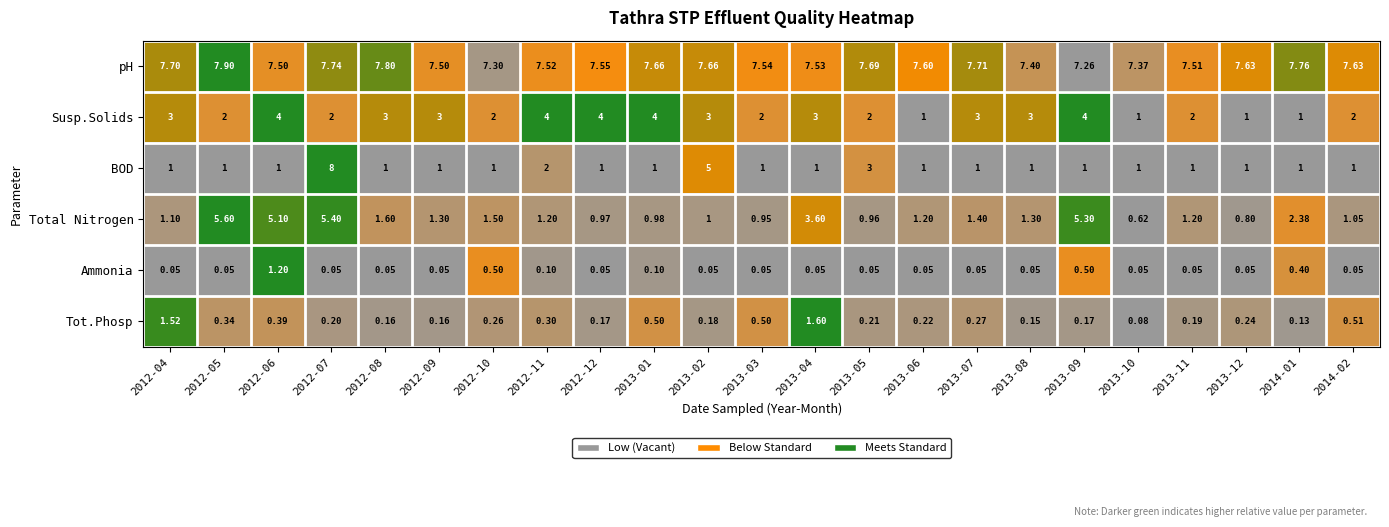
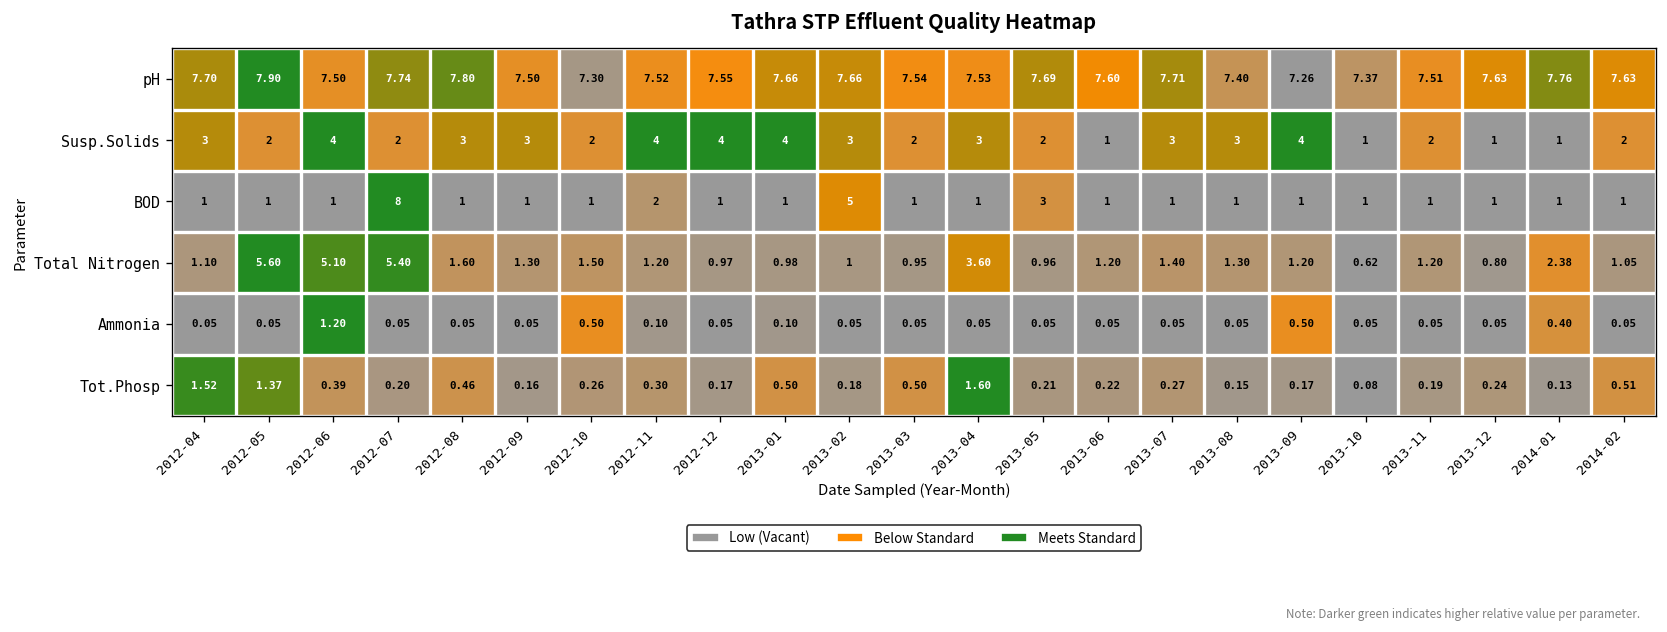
  {
    "pH": {
      "2012-04": 7.70,
      "2012-05": 7.90,
      "2012-06": 7.50,
      "2012-07": 7.74,
      "2012-08": 7.80,
      "2012-09": 7.50,
      "2012-10": 7.30,
      "2012-11": 7.52,
      "2012-12": 7.55,
      "2013-01": 7.66,
      "2013-02": 7.66,
      "2013-03": 7.54,
      "2013-04": 7.53,
      "2013-05": 7.69,
      "2013-06": 7.60,
      "2013-07": 7.71,
      "2013-08": 7.40,
      "2013-09": 7.26,
      "2013-10": 7.37,
      "2013-11": 7.51,
      "2013-12": 7.63,
      "2014-01": 7.76,
      "2014-02": 7.63
    },
    "Susp.Solids": {
      "2012-04": 3,
      "2012-05": 2,
      "2012-06": 4,
      "2012-07": 2,
      "2012-08": 3,
      "2012-09": 3,
      "2012-10": 2,
      "2012-11": 4,
      "2012-12": 4,
      "2013-01": 4,
      "2013-02": 3,
      "2013-03": 2,
      "2013-04": 3,
      "2013-05": 2,
      "2013-06": 1,
      "2013-07": 3,
      "2013-08": 3,
      "2013-09": 4,
      "2013-10": 1,
      "2013-11": 2,
      "2013-12": 1,
      "2014-01": 1,
      "2014-02": 2
    },
    "BOD": {
      "2012-04": 1,
      "2012-05": 1,
      "2012-06": 1,
      "2012-07": 8,
      "2012-08": 1,
      "2012-09": 1,
      "2012-10": 1,
      "2012-11": 2,
      "2012-12": 1,
      "2013-01": 1,
      "2013-02": 5,
      "2013-03": 1,
      "2013-04": 1,
      "2013-05": 3,
      "2013-06": 1,
      "2013-07": 1,
      "2013-08": 1,
      "2013-09": 1,
      "2013-10": 1,
      "2013-11": 1,
      "2013-12": 1,
      "2014-01": 1,
      "2014-02": 1
    },
    "Total Nitrogen": {
      "2012-04": 1.10,
      "2012-05": 5.60,
      "2012-06": 5.10,
      "2012-07": 5.40,
      "2012-08": 1.60,
      "2012-09": 1.30,
      "2012-10": 1.50,
      "2012-11": 1.20,
      "2012-12": 0.97,
      "2013-01": 0.98,
      "2013-02": 1,
      "2013-03": 0.95,
      "2013-04": 3.60,
      "2013-05": 0.96,
      "2013-06": 1.20,
      "2013-07": 1.40,
      "2013-08": 1.30,
-     "2013-09": 5.30,
+     "2013-09": 1.20,
      "2013-10": 0.62,
      "2013-11": 1.20,
      "2013-12": 0.80,
      "2014-01": 2.38,
      "2014-02": 1.05
    },
    "Ammonia": {
      "2012-04": 0.05,
      "2012-05": 0.05,
      "2012-06": 1.20,
      "2012-07": 0.05,
      "2012-08": 0.05,
      "2012-09": 0.05,
      "2012-10": 0.50,
      "2012-11": 0.10,
      "2012-12": 0.05,
      "2013-01": 0.10,
      "2013-02": 0.05,
      "2013-03": 0.05,
      "2013-04": 0.05,
      "2013-05": 0.05,
      "2013-06": 0.05,
      "2013-07": 0.05,
      "2013-08": 0.05,
      "2013-09": 0.50,
      "2013-10": 0.05,
      "2013-11": 0.05,
      "2013-12": 0.05,
      "2014-01": 0.40,
      "2014-02": 0.05
    },
    "Tot.Phosp": {
      "2012-04": 1.52,
-     "2012-05": 0.34,
+     "2012-05": 1.37,
      "2012-06": 0.39,
      "2012-07": 0.20,
-     "2012-08": 0.16,
+     "2012-08": 0.46,
      "2012-09": 0.16,
      "2012-10": 0.26,
      "2012-11": 0.30,
      "2012-12": 0.17,
      "2013-01": 0.50,
      "2013-02": 0.18,
      "2013-03": 0.50,
      "2013-04": 1.60,
      "2013-05": 0.21,
      "2013-06": 0.22,
      "2013-07": 0.27,
      "2013-08": 0.15,
      "2013-09": 0.17,
      "2013-10": 0.08,
      "2013-11": 0.19,
      "2013-12": 0.24,
      "2014-01": 0.13,
      "2014-02": 0.51
    }
  }
